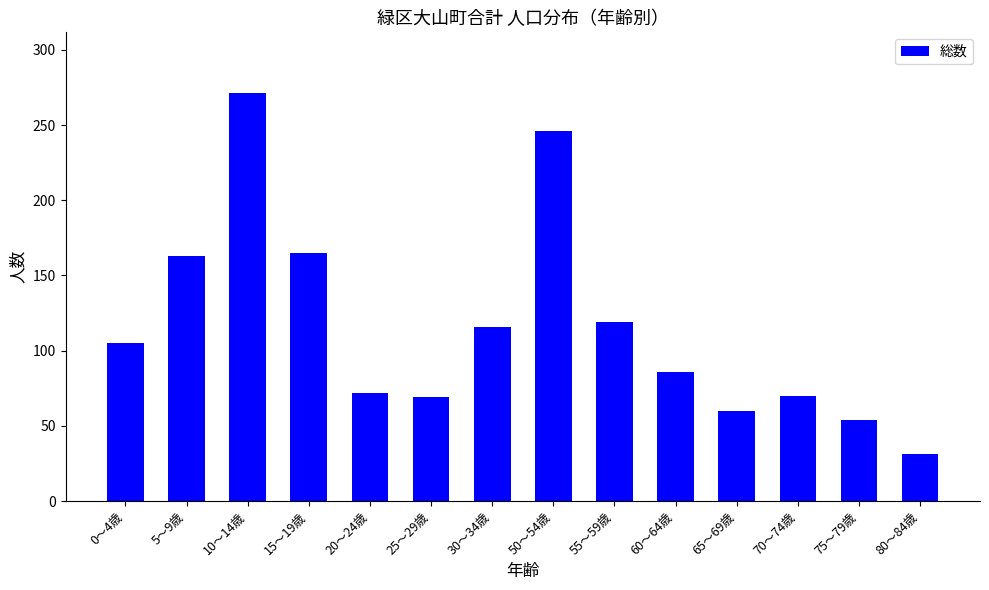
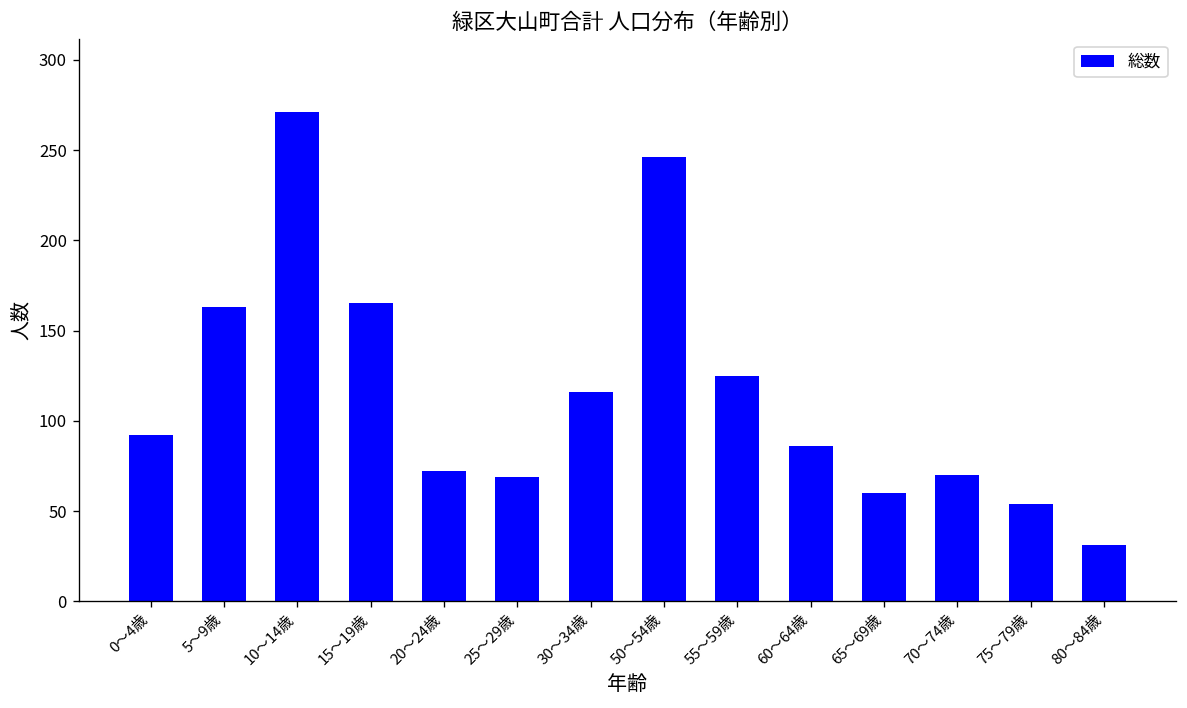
  {
-   "0～4歳": 105,
+   "0～4歳": 92,
    "5～9歳": 163,
    "10～14歳": 271,
    "15～19歳": 165,
    "20～24歳": 72,
    "25～29歳": 69,
    "30～34歳": 116,
    "50～54歳": 246,
-   "55～59歳": 119,
+   "55～59歳": 125,
    "60～64歳": 86,
    "65～69歳": 60,
    "70～74歳": 70,
    "75～79歳": 54,
    "80～84歳": 31
  }
